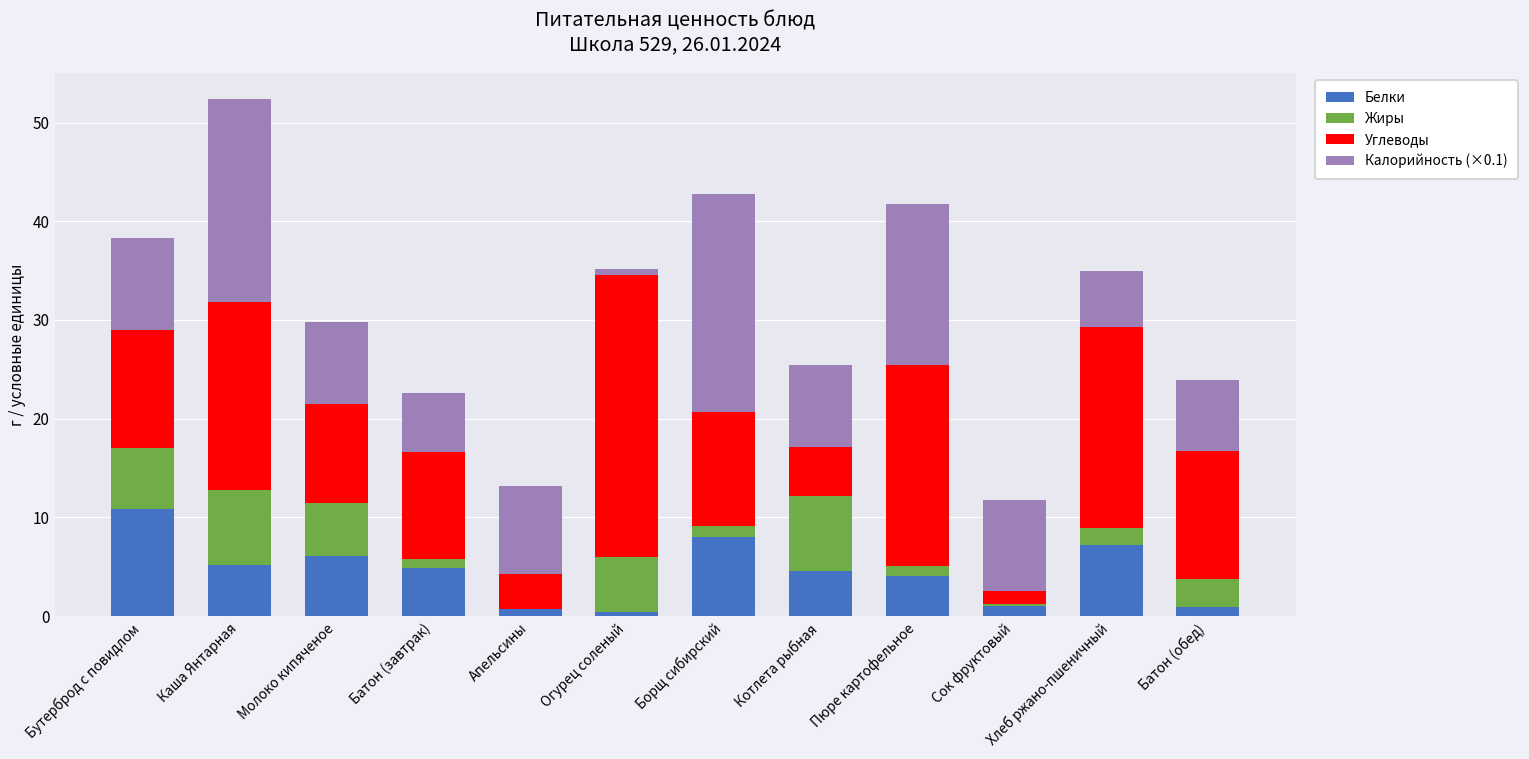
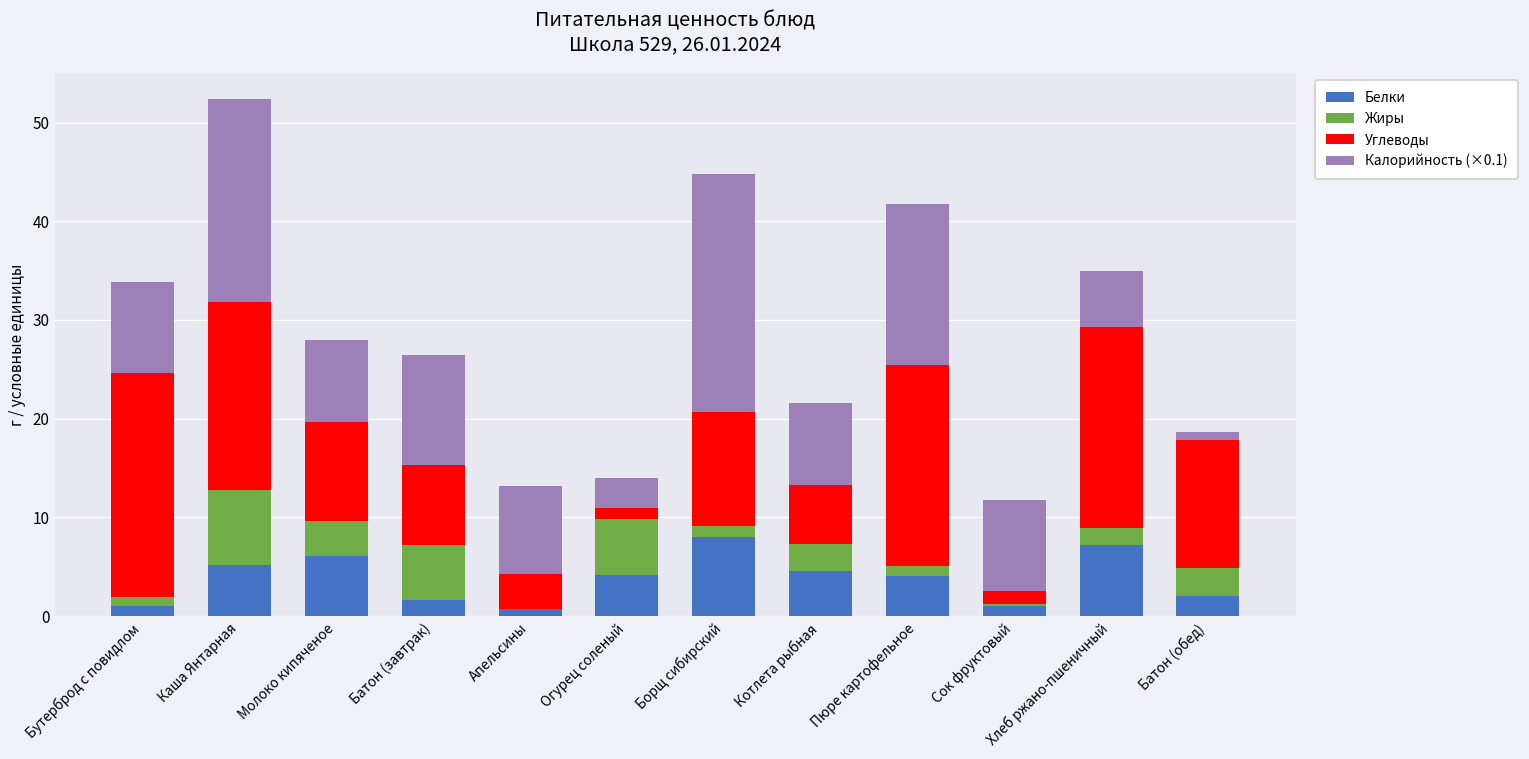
  {
    "Белки": {
-     "Бутерброд с повидлом": 11,
+     "Бутерброд с повидлом": 1,
      "Каша Янтарная": 5,
      "Молоко кипяченое": 6,
-     "Батон (завтрак)": 5,
+     "Батон (завтрак)": 2,
      "Апельсины": 1,
-     "Огурец соленый": 0,
+     "Огурец соленый": 4,
      "Борщ сибирский": 8,
      "Котлета рыбная": 5,
      "Пюре картофельное": 4,
      "Сок фруктовый": 1,
      "Хлеб ржано-пшеничный": 7,
-     "Батон (обед)": 1
+     "Батон (обед)": 2
    },
    "Жиры": {
-     "Бутерброд с повидлом": 6,
+     "Бутерброд с повидлом": 1,
      "Каша Янтарная": 8,
-     "Молоко кипяченое": 5,
-     "Батон (завтрак)": 1,
+     "Молоко кипяченое": 3,
+     "Батон (завтрак)": 6,
      "Апельсины": 0,
      "Огурец соленый": 6,
      "Борщ сибирский": 1,
-     "Котлета рыбная": 8,
+     "Котлета рыбная": 3,
      "Пюре картофельное": 1,
      "Хлеб ржано-пшеничный": 2,
      "Батон (обед)": 3
    },
    "Углеводы": {
-     "Бутерброд с повидлом": 12,
+     "Бутерброд с повидлом": 23,
      "Каша Янтарная": 19,
      "Молоко кипяченое": 10,
-     "Батон (завтрак)": 11,
+     "Батон (завтрак)": 8,
      "Апельсины": 4,
-     "Огурец соленый": 29,
+     "Огурец соленый": 1,
      "Борщ сибирский": 12,
-     "Котлета рыбная": 5,
+     "Котлета рыбная": 6,
      "Пюре картофельное": 20,
      "Сок фруктовый": 1,
      "Хлеб ржано-пшеничный": 20,
      "Батон (обед)": 13
    },
    "Калорийность (×0.1)": {
      "Бутерброд с повидлом": 9,
      "Каша Янтарная": 21,
      "Молоко кипяченое": 8,
-     "Батон (завтрак)": 6,
+     "Батон (завтрак)": 11,
      "Апельсины": 9,
-     "Огурец соленый": 1,
-     "Борщ сибирский": 22,
+     "Огурец соленый": 3,
+     "Борщ сибирский": 24,
      "Котлета рыбная": 8,
      "Пюре картофельное": 16,
      "Сок фруктовый": 9,
      "Хлеб ржано-пшеничный": 6,
-     "Батон (обед)": 7
+     "Батон (обед)": 1
    }
  }
